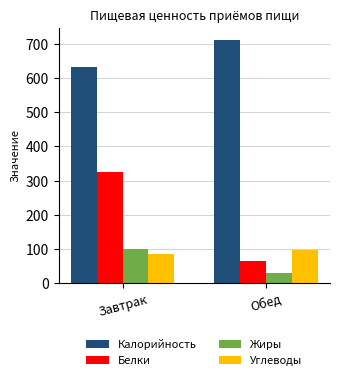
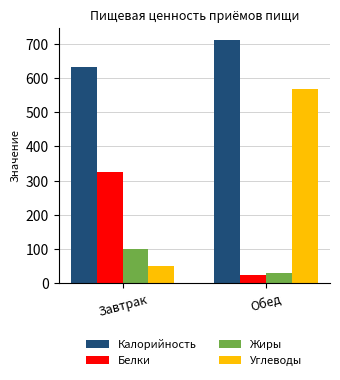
  {
    "Калорийность": {
      "Завтрак": 630,
      "Обед": 710
    },
    "Белки": {
      "Завтрак": 320,
-     "Обед": 70
+     "Обед": 20
    },
    "Жиры": {
      "Завтрак": 100,
      "Обед": 30
    },
    "Углеводы": {
-     "Завтрак": 90,
-     "Обед": 100
+     "Завтрак": 50,
+     "Обед": 570
    }
  }
